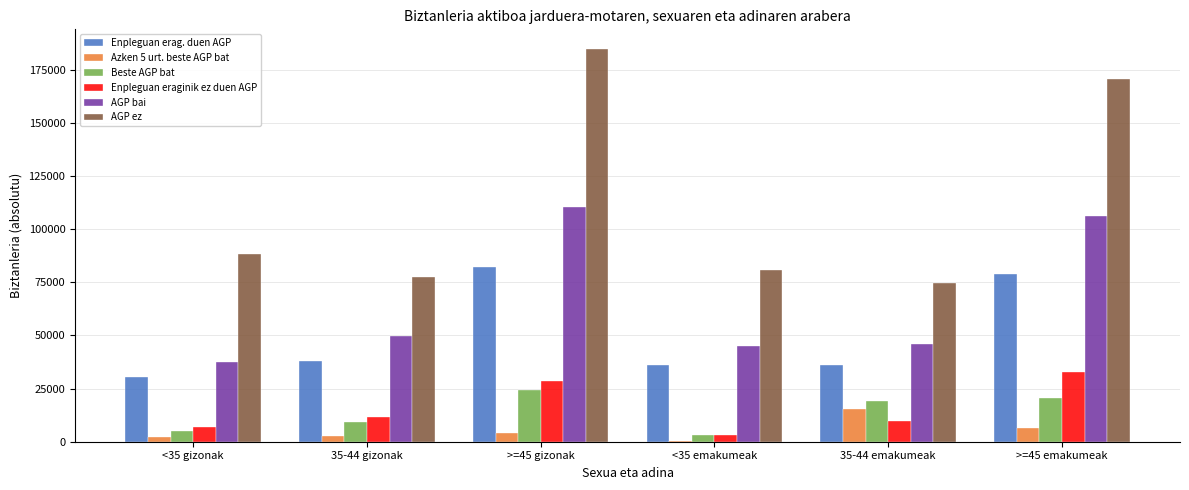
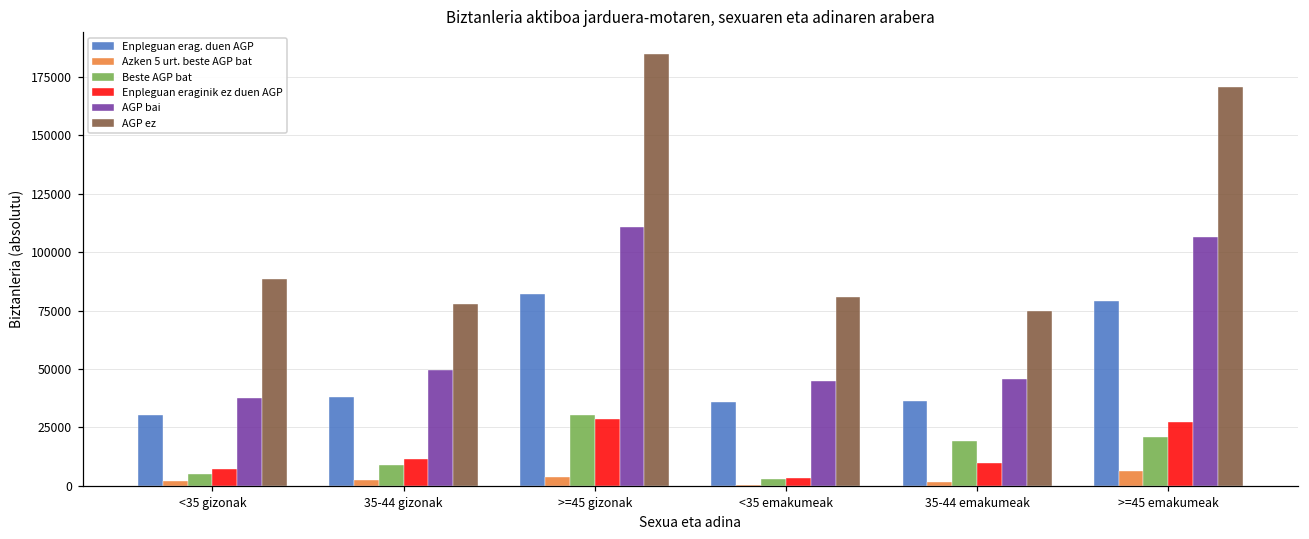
  {
    "Enpleguan erag. duen AGP": {
      "<35 gizonak": 31000,
      "35-44 gizonak": 38000,
      ">=45 gizonak": 82000,
      "<35 emakumeak": 36000,
      "35-44 emakumeak": 36000,
      ">=45 emakumeak": 79000
    },
    "Azken 5 urt. beste AGP bat": {
      "<35 gizonak": 2000,
      "35-44 gizonak": 3000,
      ">=45 gizonak": 4000,
-     "35-44 emakumeak": 15000,
+     "35-44 emakumeak": 2000,
      ">=45 emakumeak": 6000
    },
    "Beste AGP bat": {
      "<35 gizonak": 5000,
      "35-44 gizonak": 9000,
-     ">=45 gizonak": 24000,
+     ">=45 gizonak": 31000,
      "<35 emakumeak": 3000,
      "35-44 emakumeak": 19000,
      ">=45 emakumeak": 21000
    },
    "Enpleguan eraginik ez duen AGP": {
      "<35 gizonak": 7000,
      "35-44 gizonak": 12000,
      ">=45 gizonak": 28000,
      "<35 emakumeak": 3000,
      "35-44 emakumeak": 10000,
-     ">=45 emakumeak": 33000
+     ">=45 emakumeak": 27000
    },
    "AGP bai": {
      "<35 gizonak": 38000,
      "35-44 gizonak": 50000,
      ">=45 gizonak": 111000,
      "<35 emakumeak": 45000,
      "35-44 emakumeak": 46000,
      ">=45 emakumeak": 106000
    },
    "AGP ez": {
      "<35 gizonak": 88000,
      "35-44 gizonak": 78000,
      ">=45 gizonak": 185000,
      "<35 emakumeak": 81000,
      "35-44 emakumeak": 75000,
      ">=45 emakumeak": 170000
    }
  }
